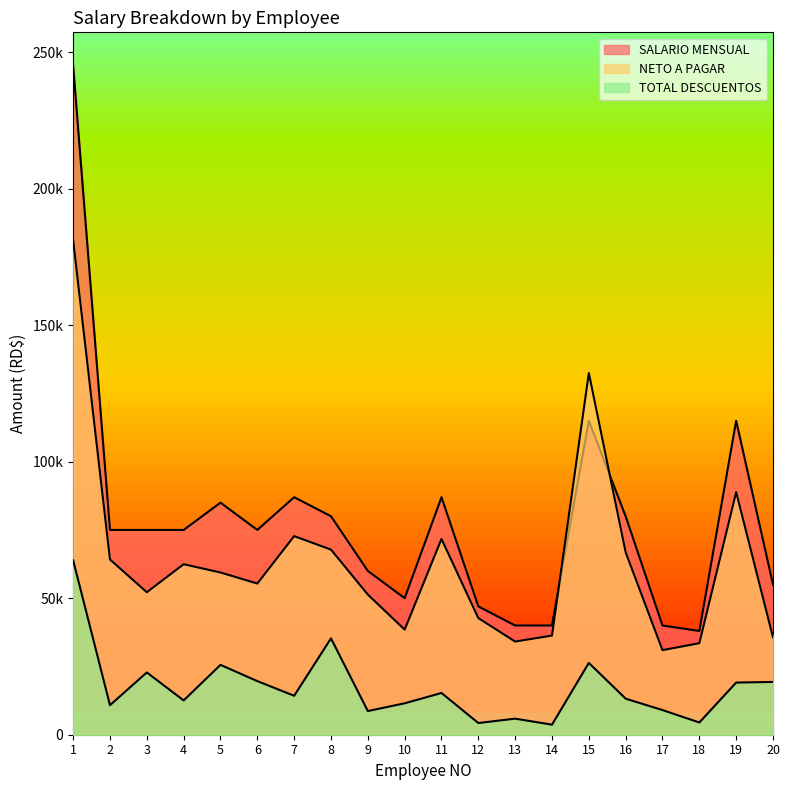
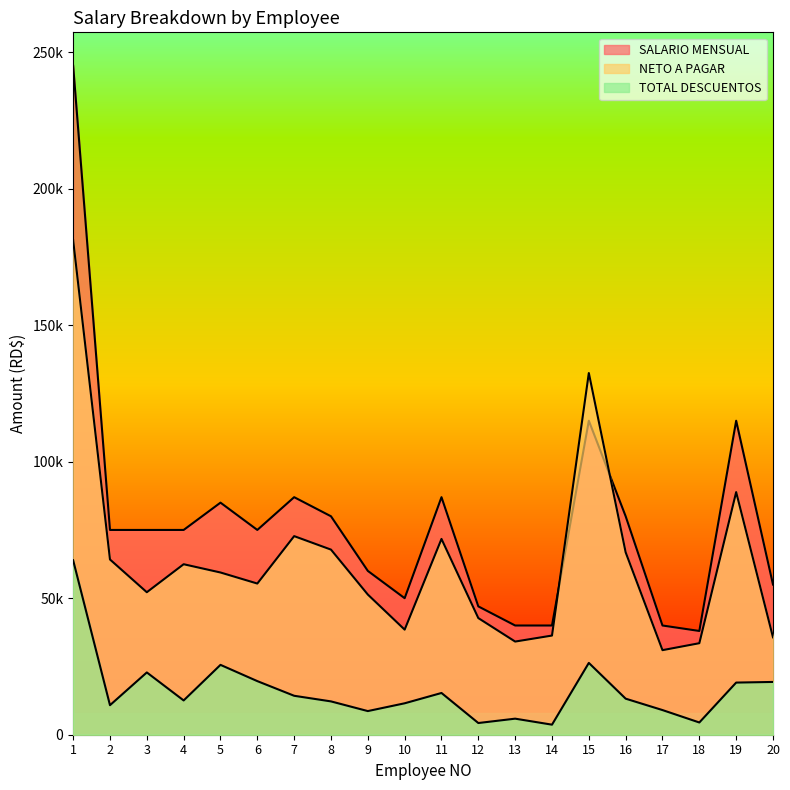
  {
    "SALARIO MENSUAL": {
      "1": 245000,
      "2": 75000,
      "3": 75000,
      "4": 75000,
      "5": 85000,
      "6": 75000,
      "7": 87000,
      "8": 80000,
      "9": 60000,
      "10": 50000,
      "11": 87000,
      "12": 47000,
      "13": 40000,
      "14": 40000,
      "15": 115000,
      "16": 80000,
      "17": 40000,
      "18": 38000,
      "19": 115000,
      "20": 55000
    },
    "NETO A PAGAR": {
      "1": 181000,
      "2": 64000,
      "3": 52000,
      "4": 62000,
      "5": 59000,
      "6": 55000,
      "7": 73000,
      "8": 68000,
      "9": 51000,
      "10": 38000,
      "11": 72000,
      "12": 43000,
      "13": 34000,
      "14": 36000,
      "15": 132000,
      "16": 67000,
      "17": 31000,
      "18": 34000,
      "19": 89000,
      "20": 36000
    },
    "TOTAL DESCUENTOS": {
      "1": 64000,
      "2": 11000,
      "3": 23000,
      "4": 13000,
      "5": 26000,
      "6": 20000,
      "7": 14000,
-     "8": 35000,
+     "8": 12000,
      "9": 9000,
      "10": 12000,
      "11": 15000,
      "15": 26000,
      "16": 13000,
      "17": 9000,
      "19": 19000,
      "20": 19000
    }
  }
